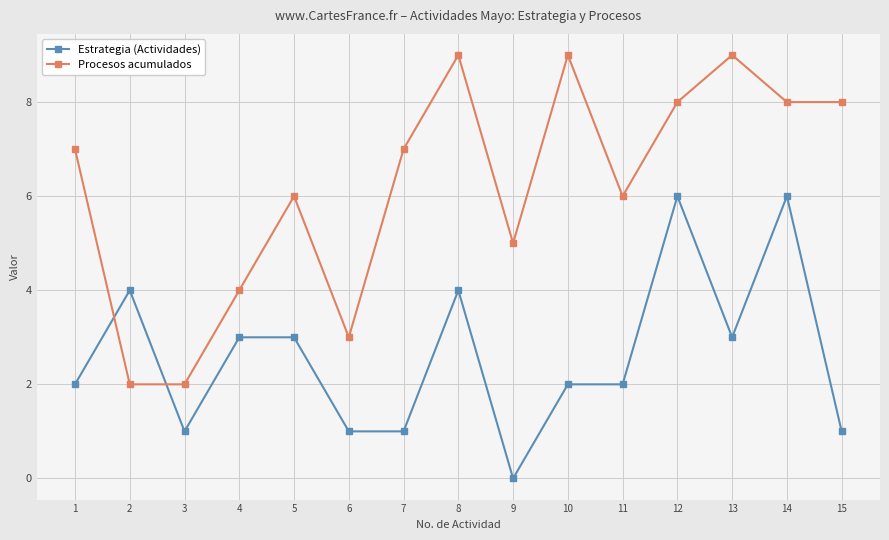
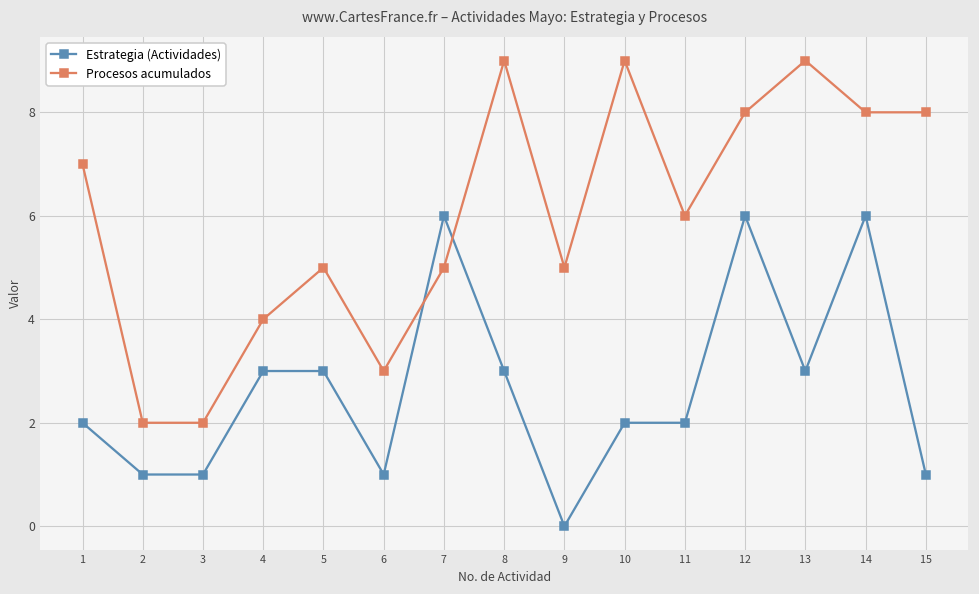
  {
    "Estrategia (Actividades)": {
      "1": 2,
-     "2": 4,
+     "2": 1,
      "3": 1,
      "4": 3,
      "5": 3,
      "6": 1,
-     "7": 1,
-     "8": 4,
+     "7": 6,
+     "8": 3,
      "9": 0,
      "10": 2,
      "11": 2,
      "12": 6,
      "13": 3,
      "14": 6,
      "15": 1
    },
    "Procesos acumulados": {
      "1": 7,
      "2": 2,
      "3": 2,
      "4": 4,
-     "5": 6,
+     "5": 5,
      "6": 3,
-     "7": 7,
+     "7": 5,
      "8": 9,
      "9": 5,
      "10": 9,
      "11": 6,
      "12": 8,
      "13": 9,
      "14": 8,
      "15": 8
    }
  }
